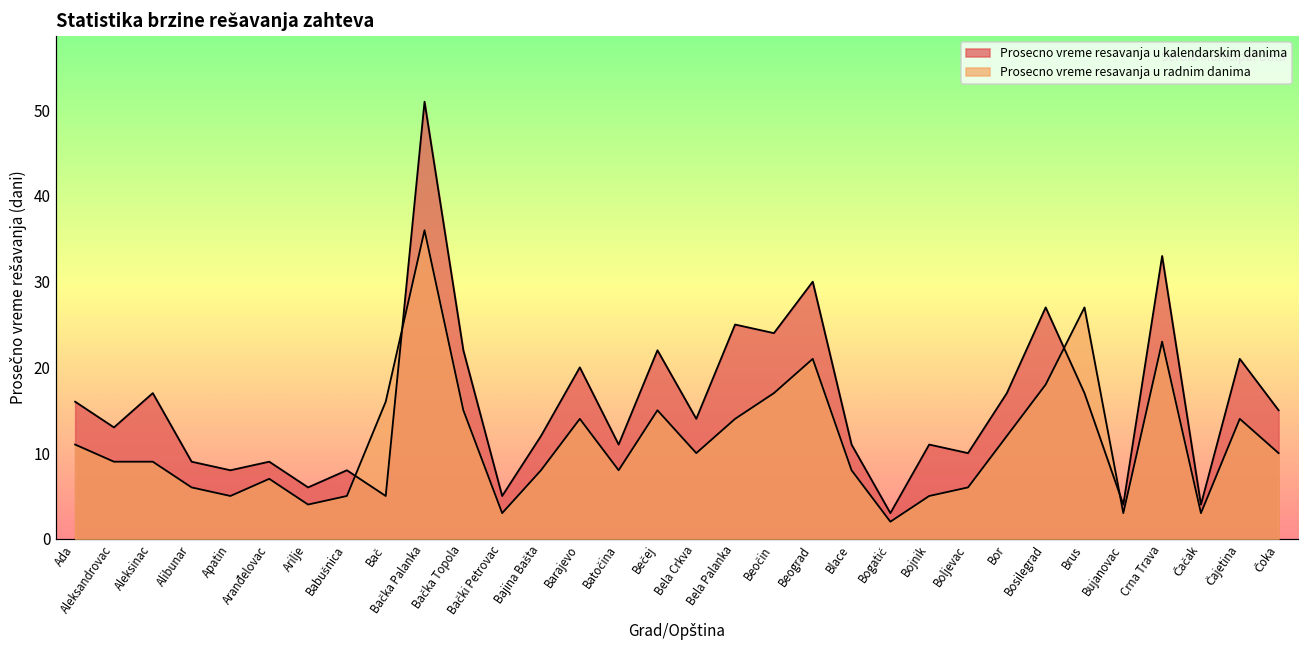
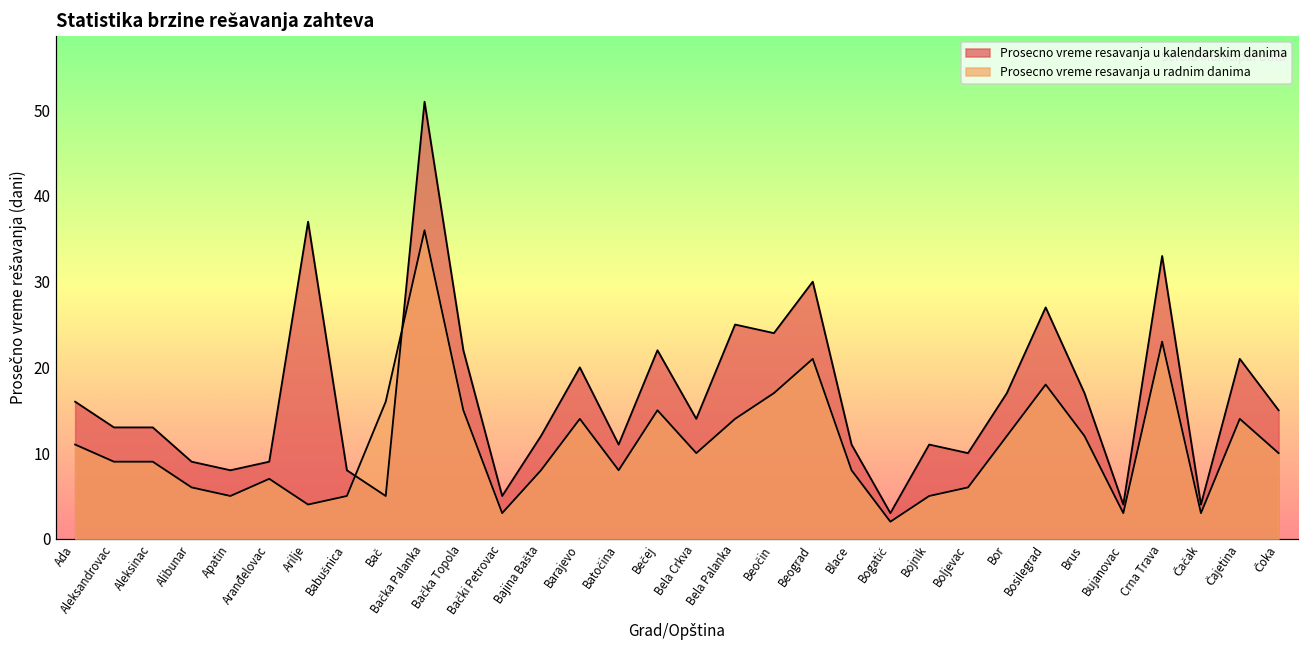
  {
    "Prosecno vreme resavanja u kalendarskim danima": {
      "Ada": 16,
      "Aleksandrovac": 13,
-     "Aleksinac": 17,
+     "Aleksinac": 13,
      "Alibunar": 9,
      "Apatin": 8,
      "Aranđelovac": 9,
-     "Arilje": 6,
+     "Arilje": 37,
      "Babušnica": 8,
      "Bač": 5,
      "Bačka Palanka": 51,
      "Bačka Topola": 22,
      "Bački Petrovac": 5,
      "Bajina Bašta": 12,
      "Barajevo": 20,
      "Batočina": 11,
      "Bečej": 22,
      "Bela Crkva": 14,
      "Bela Palanka": 25,
      "Beočin": 24,
      "Beograd": 30,
      "Blace": 11,
      "Bogatić": 3,
      "Bojnik": 11,
      "Boljevac": 10,
      "Bor": 17,
      "Bosilegrad": 27,
      "Brus": 17,
      "Bujanovac": 4,
      "Crna Trava": 33,
      "Čačak": 4,
      "Čajetina": 21,
      "Čoka": 15
    },
    "Prosecno vreme resavanja u radnim danima": {
      "Ada": 11,
      "Aleksandrovac": 9,
      "Aleksinac": 9,
      "Alibunar": 6,
      "Apatin": 5,
      "Aranđelovac": 7,
      "Arilje": 4,
      "Babušnica": 5,
      "Bač": 16,
      "Bačka Palanka": 36,
      "Bačka Topola": 15,
      "Bački Petrovac": 3,
      "Bajina Bašta": 8,
      "Barajevo": 14,
      "Batočina": 8,
      "Bečej": 15,
      "Bela Crkva": 10,
      "Bela Palanka": 14,
      "Beočin": 17,
      "Beograd": 21,
      "Blace": 8,
      "Bogatić": 2,
      "Bojnik": 5,
      "Boljevac": 6,
      "Bor": 12,
      "Bosilegrad": 18,
-     "Brus": 27,
+     "Brus": 12,
      "Bujanovac": 3,
      "Crna Trava": 23,
      "Čačak": 3,
      "Čajetina": 14,
      "Čoka": 10
    }
  }
